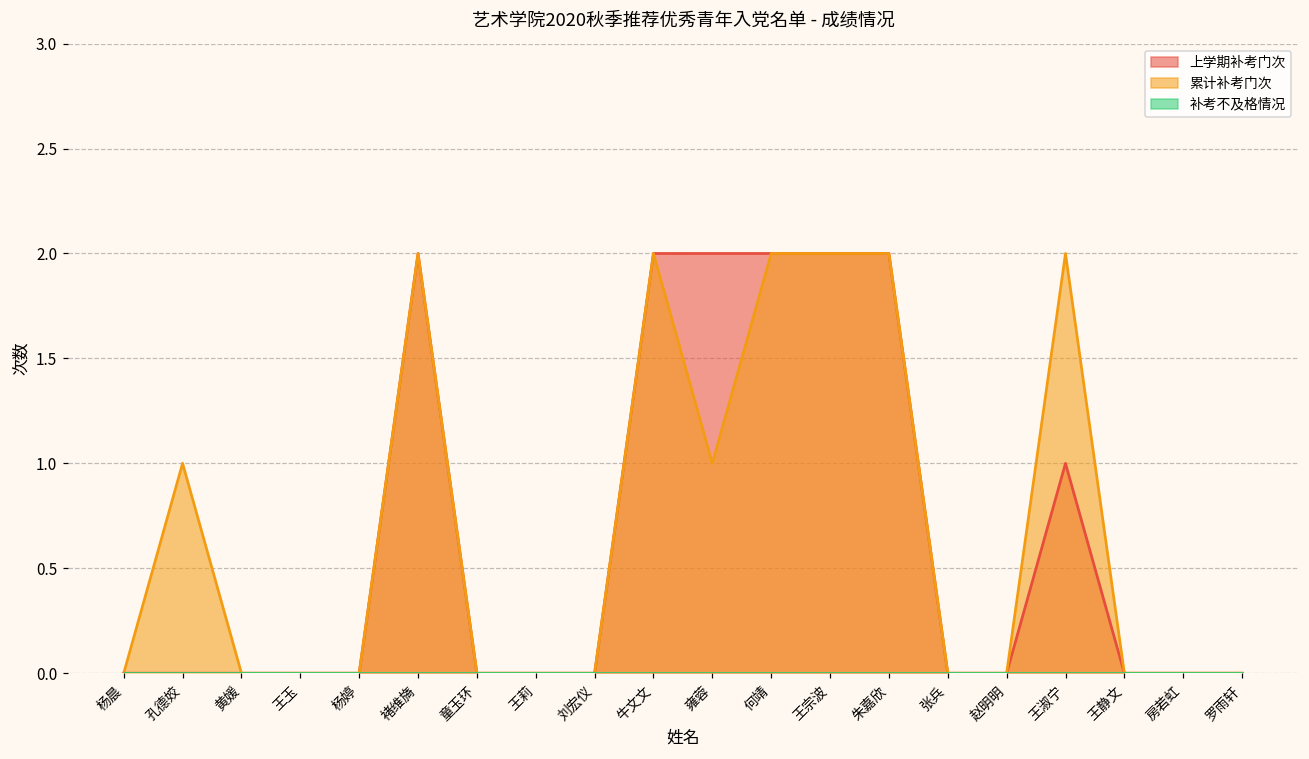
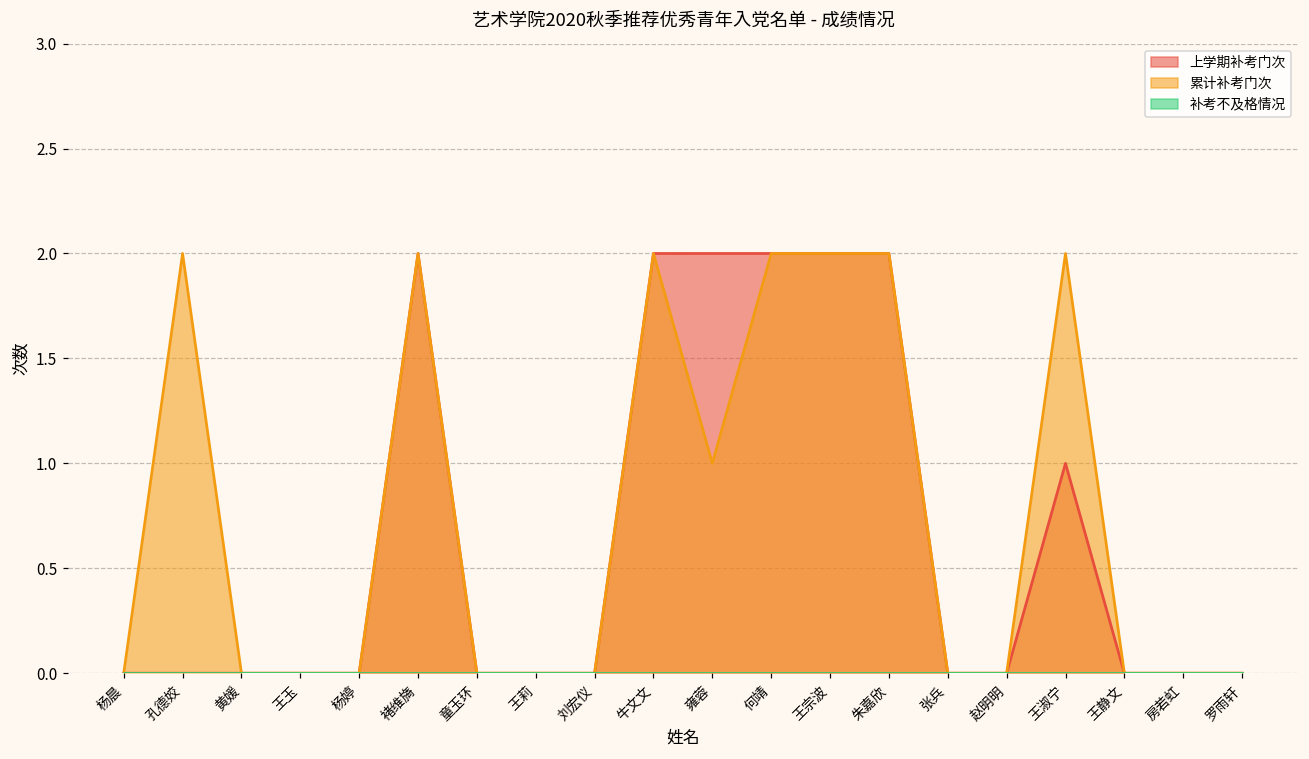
  {
    "上学期补考门次": {
      "雍蓉": 2,
      "王淑宁": 1
    },
    "累计补考门次": {
-     "孔德姣": 1,
+     "孔德姣": 2,
      "雍蓉": 1,
      "王淑宁": 2
    },
    "补考不及格情况": {
      "褚维旖": 0,
      "牛文文": 0,
      "雍蓉": 0,
      "何靖": 0,
      "王宗波": 0,
      "朱嘉欣": 0,
      "王淑宁": 0
    }
  }
